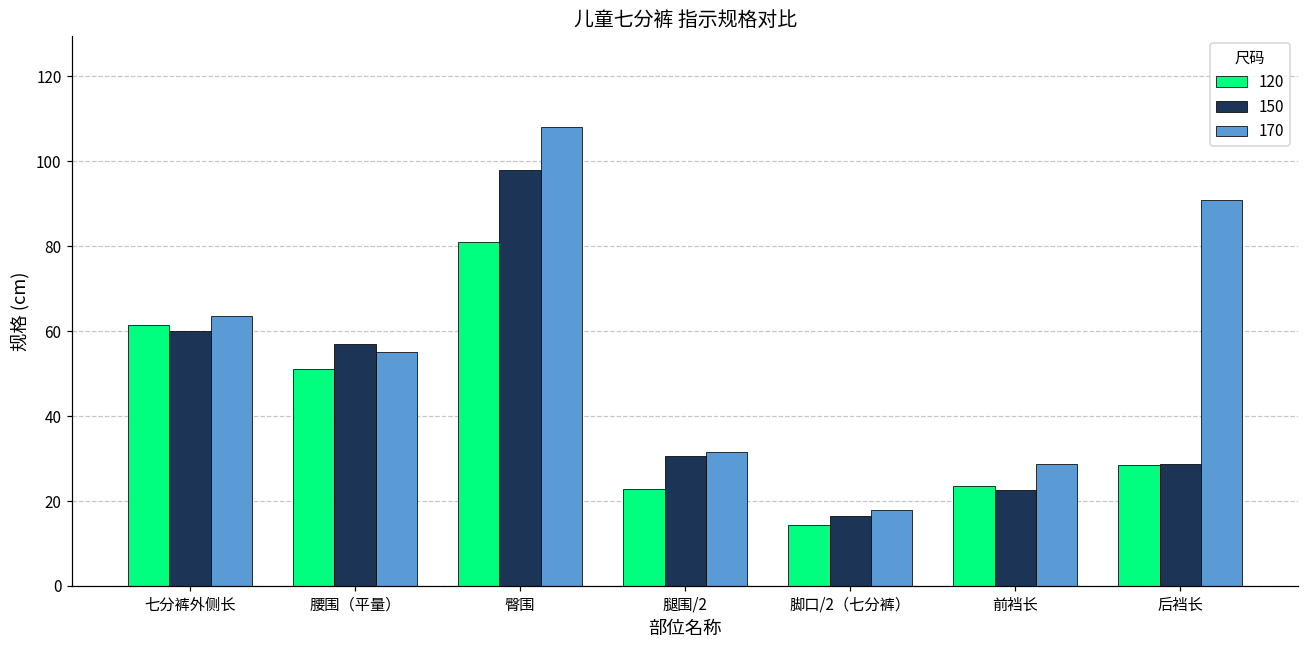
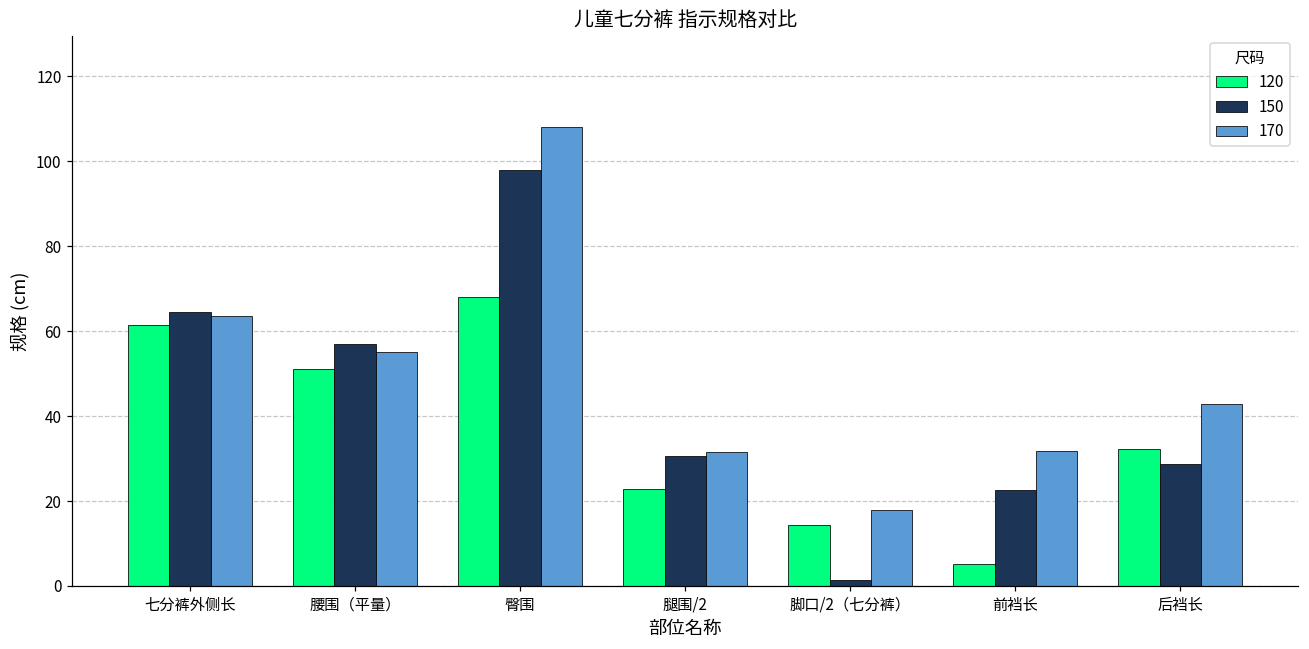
  {
    "120": {
      "七分裤外侧长": 62,
      "腰围（平量）": 51,
-     "臀围": 81,
+     "臀围": 68,
      "腿围/2": 23,
      "脚口/2（七分裤）": 14,
-     "前裆长": 24,
-     "后裆长": 29
+     "前裆长": 5,
+     "后裆长": 32
    },
    "150": {
-     "七分裤外侧长": 60,
+     "七分裤外侧长": 64,
      "腰围（平量）": 57,
      "臀围": 98,
      "腿围/2": 31,
-     "脚口/2（七分裤）": 17,
+     "脚口/2（七分裤）": 1,
      "前裆长": 23,
      "后裆长": 29
    },
    "170": {
      "七分裤外侧长": 64,
      "腰围（平量）": 55,
      "臀围": 108,
      "腿围/2": 32,
      "脚口/2（七分裤）": 18,
-     "前裆长": 29,
-     "后裆长": 91
+     "前裆长": 32,
+     "后裆长": 43
    }
  }
